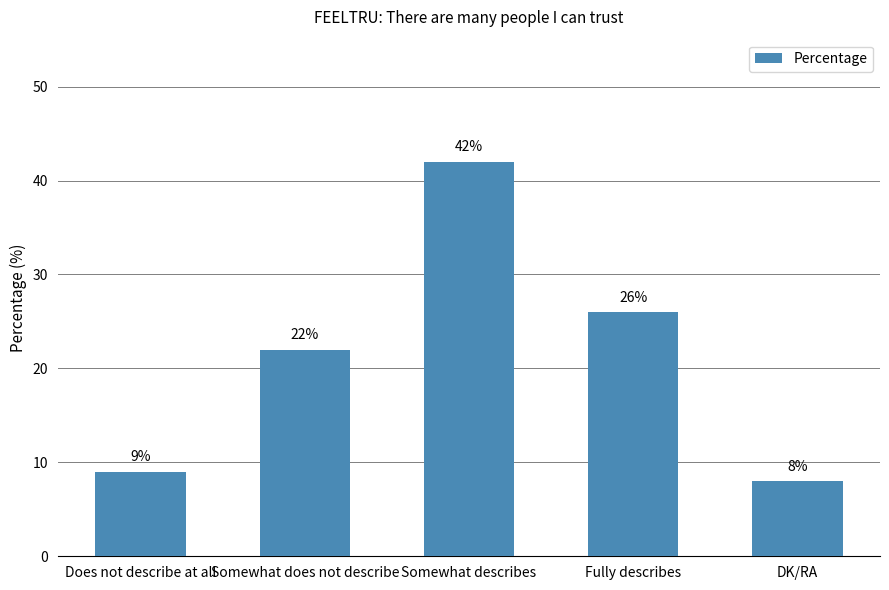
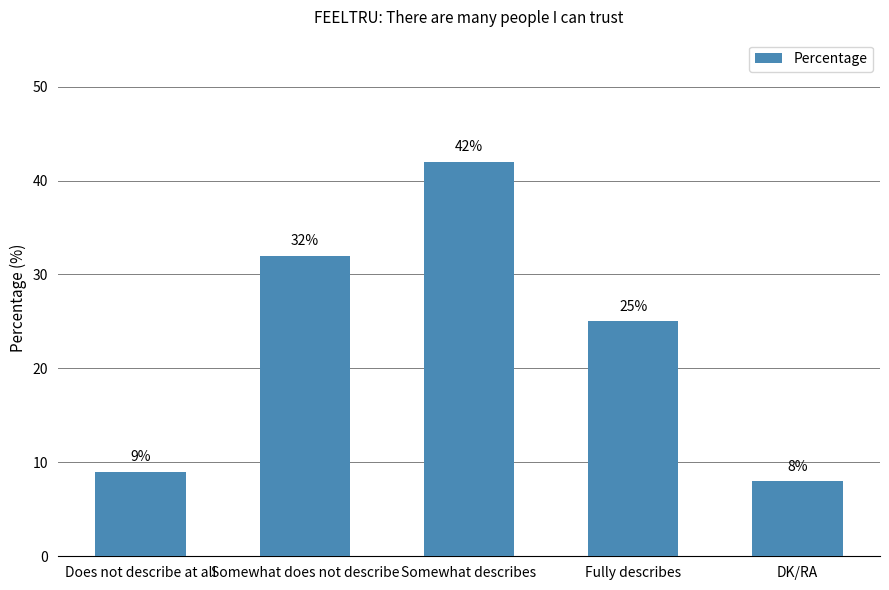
  {
    "Does not describe at all": "9%",
-   "Somewhat does not describe": "22%",
+   "Somewhat does not describe": "32%",
    "Somewhat describes": "42%",
-   "Fully describes": "26%",
+   "Fully describes": "25%",
    "DK/RA": "8%"
  }
